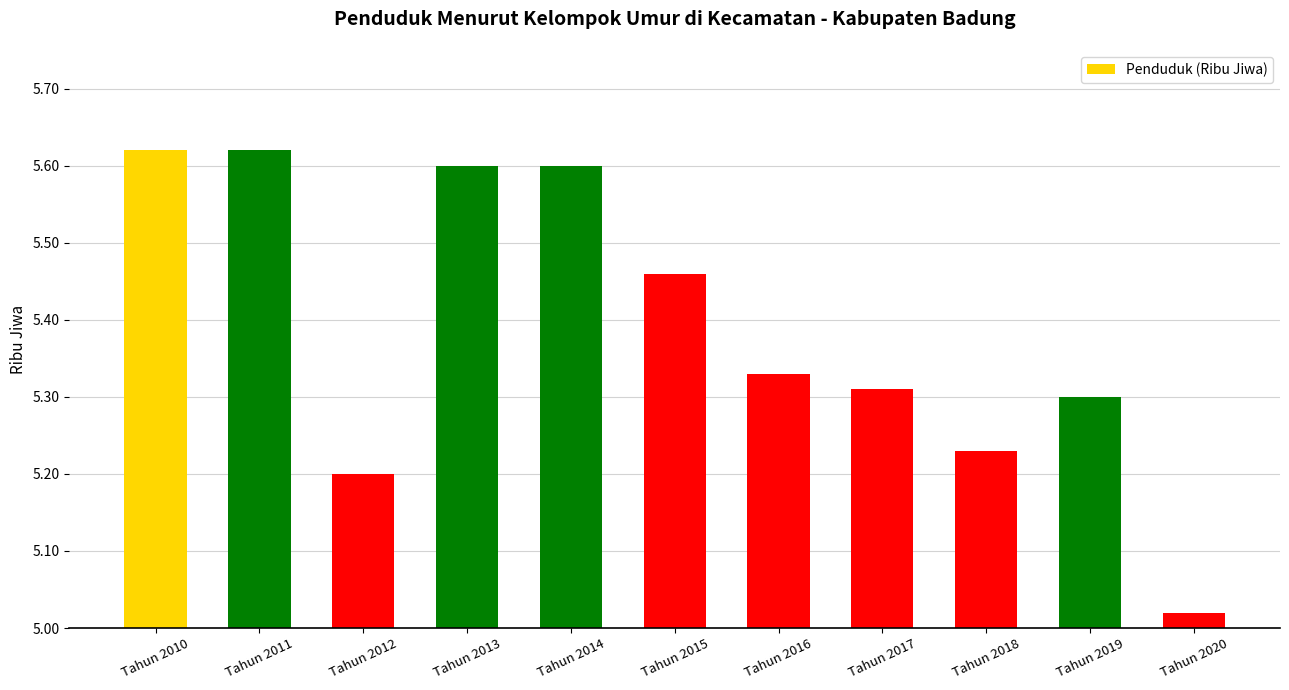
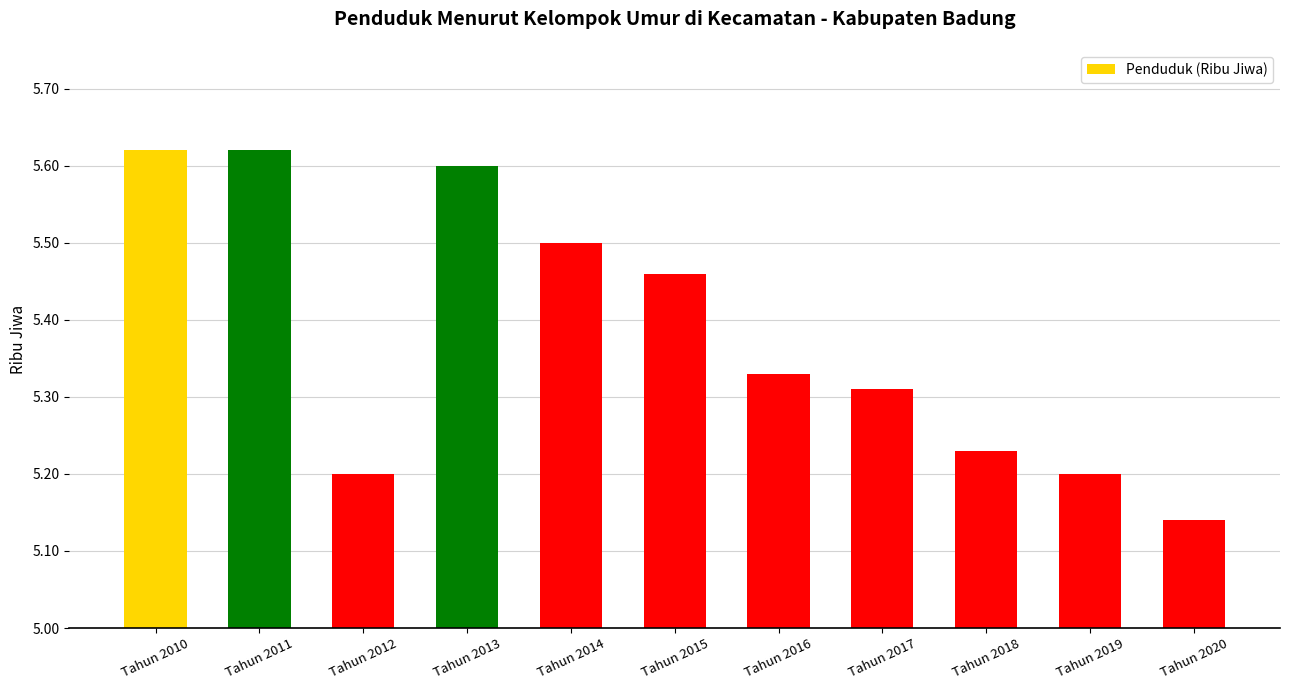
  {
    "Tahun 2010": 5.62,
    "Tahun 2011": 5.62,
    "Tahun 2012": 5.20,
    "Tahun 2013": 5.60,
-   "Tahun 2014": 5.6,
+   "Tahun 2014": 5.5,
    "Tahun 2015": 5.46,
    "Tahun 2016": 5.33,
    "Tahun 2017": 5.31,
    "Tahun 2018": 5.23,
-   "Tahun 2019": 5.3,
-   "Tahun 2020": 5.02
+   "Tahun 2019": 5.2,
+   "Tahun 2020": 5.14
  }
